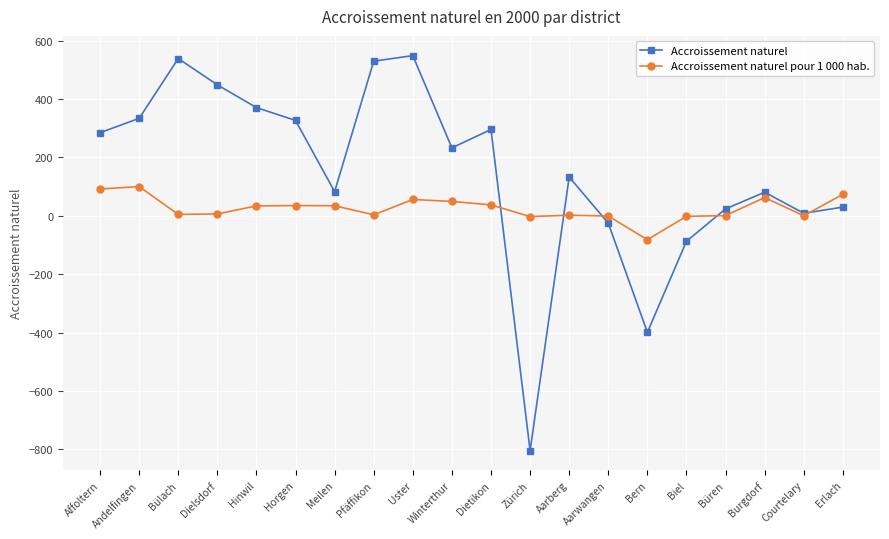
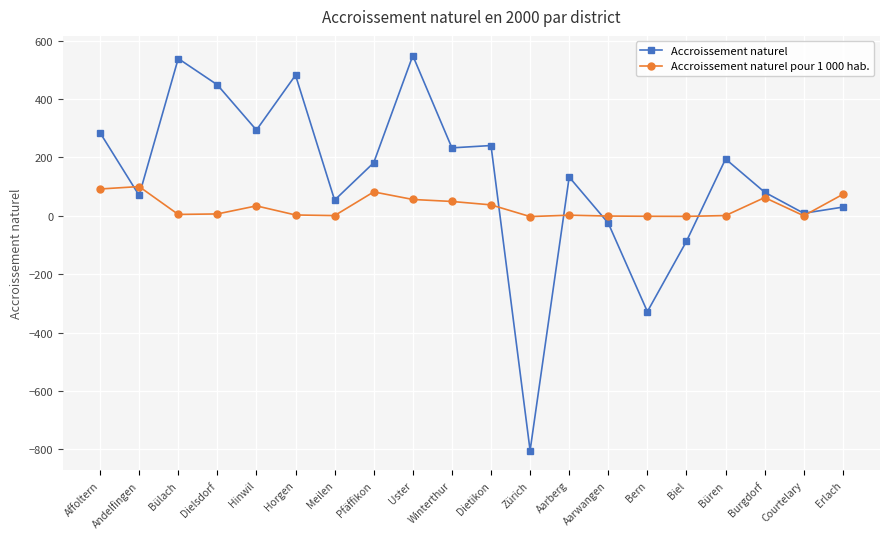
  {
    "Accroissement naturel": {
      "Affoltern": 290,
-     "Andelfingen": 330,
+     "Andelfingen": 70,
      "Bülach": 540,
      "Dielsdorf": 450,
-     "Hinwil": 370,
-     "Horgen": 330,
-     "Meilen": 80,
-     "Pfäffikon": 530,
+     "Hinwil": 290,
+     "Horgen": 480,
+     "Meilen": 50,
+     "Pfäffikon": 180,
      "Uster": 550,
      "Winterthur": 230,
-     "Dietikon": 300,
+     "Dietikon": 240,
      "Zürich": -800,
      "Aarberg": 130,
      "Aarwangen": -30,
-     "Bern": -400,
+     "Bern": -330,
      "Biel": -90,
-     "Büren": 20,
+     "Büren": 200,
      "Burgdorf": 80,
      "Courtelary": 10,
      "Erlach": 30
    },
    "Accroissement naturel pour 1 000 hab.": {
      "Affoltern": 90,
      "Andelfingen": 100,
      "Bülach": 0,
      "Dielsdorf": 10,
      "Hinwil": 30,
-     "Horgen": 40,
-     "Meilen": 30,
-     "Pfäffikon": 0,
+     "Horgen": 0,
+     "Meilen": 0,
+     "Pfäffikon": 80,
      "Uster": 60,
      "Winterthur": 50,
      "Dietikon": 40,
      "Zürich": 0,
      "Aarberg": 0,
      "Aarwangen": 0,
-     "Bern": -80,
+     "Bern": 0,
      "Biel": 0,
      "Büren": 0,
      "Burgdorf": 60,
      "Courtelary": 0,
      "Erlach": 70
    }
  }
